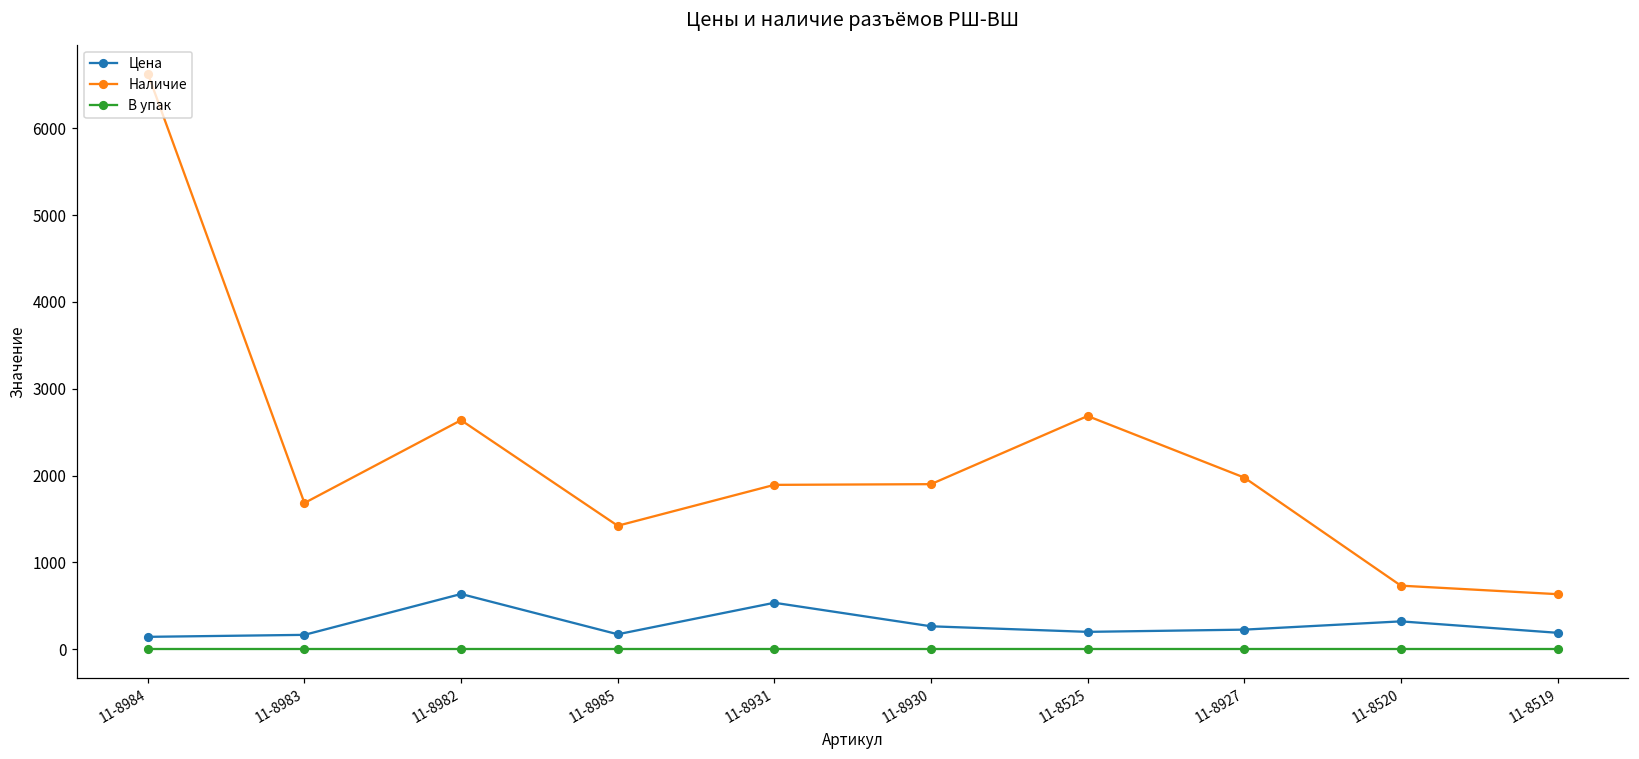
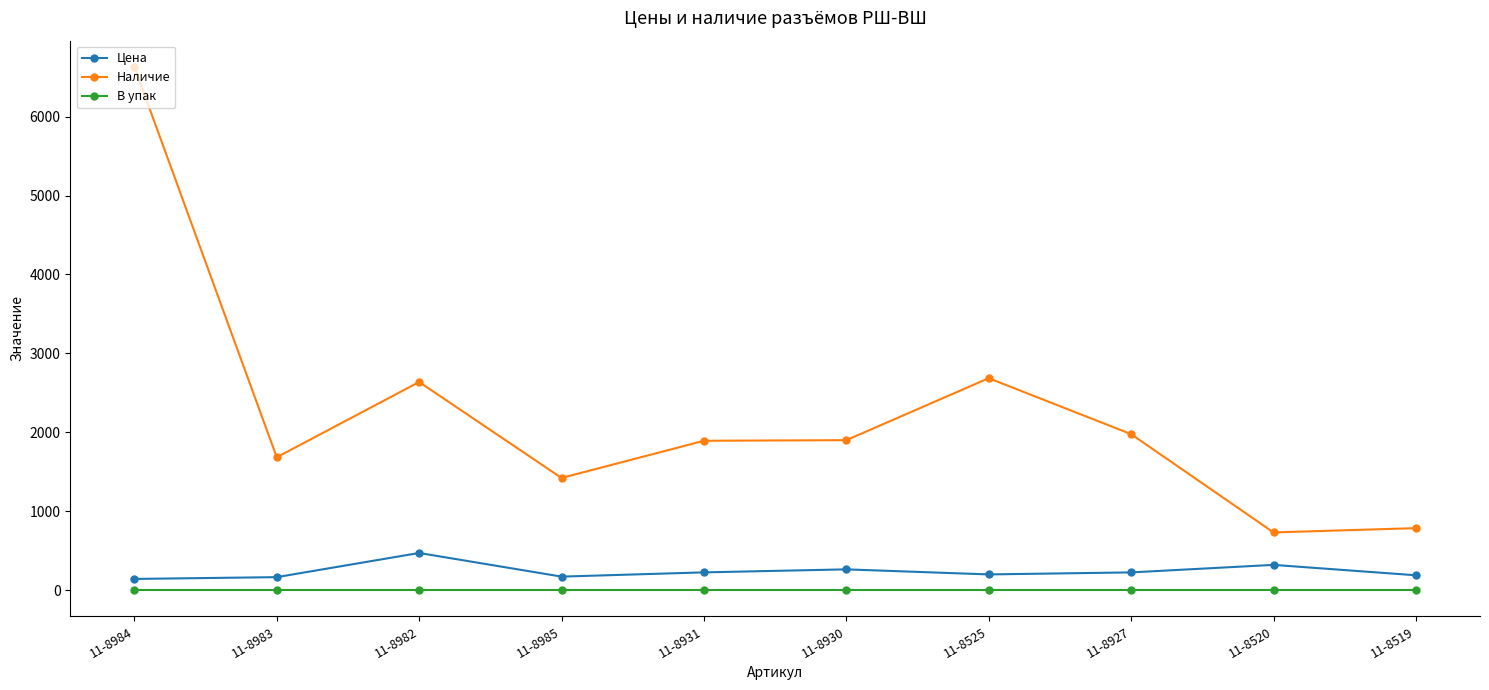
  {
    "Цена": {
      "11-8984": 100,
      "11-8983": 200,
-     "11-8982": 600,
+     "11-8982": 500,
      "11-8985": 200,
-     "11-8931": 500,
+     "11-8931": 200,
      "11-8930": 300,
      "11-8525": 200,
      "11-8927": 200,
      "11-8520": 300,
      "11-8519": 200
    },
    "Наличие": {
      "11-8983": 1700,
      "11-8982": 2600,
      "11-8985": 1400,
      "11-8931": 1900,
      "11-8930": 1900,
      "11-8525": 2700,
      "11-8927": 2000,
      "11-8520": 700,
-     "11-8519": 600
+     "11-8519": 800
    },
    "В упак": {
      "11-8984": 0,
      "11-8983": 0,
      "11-8982": 0,
      "11-8985": 0,
      "11-8931": 0,
      "11-8930": 0,
      "11-8525": 0,
      "11-8927": 0,
      "11-8520": 0,
      "11-8519": 0
    }
  }
